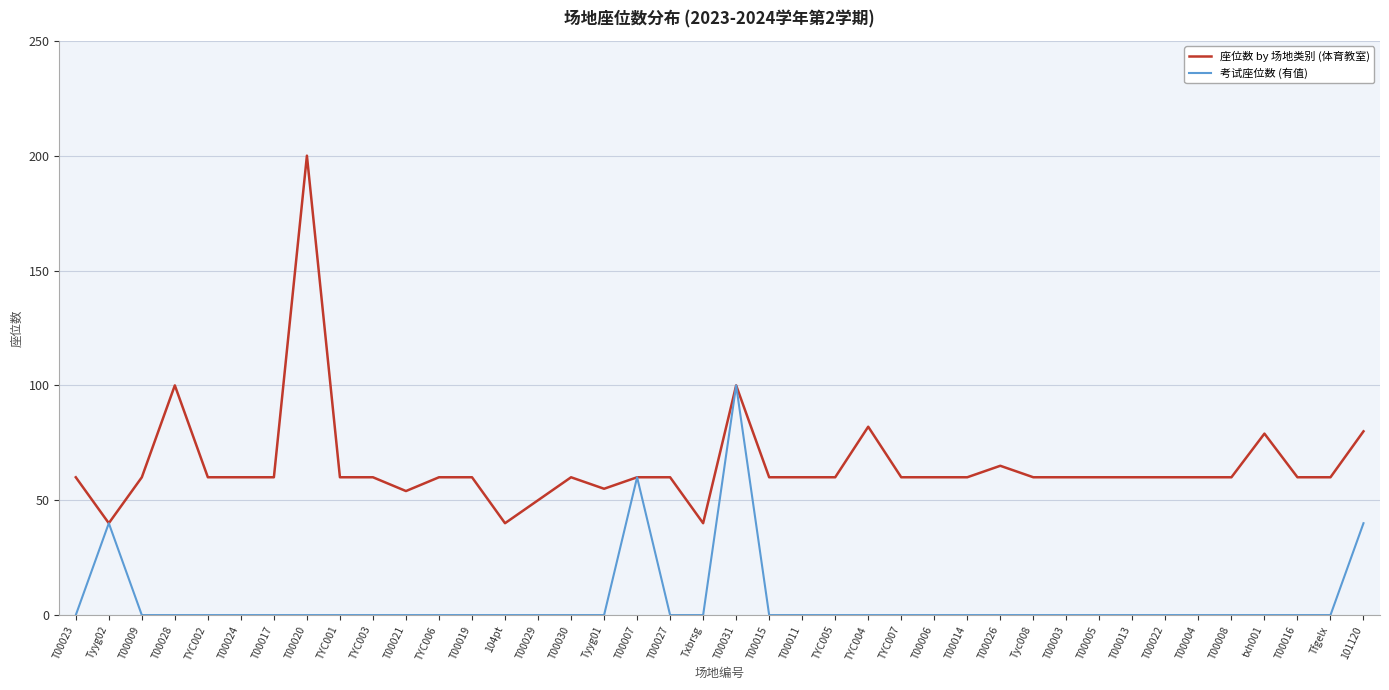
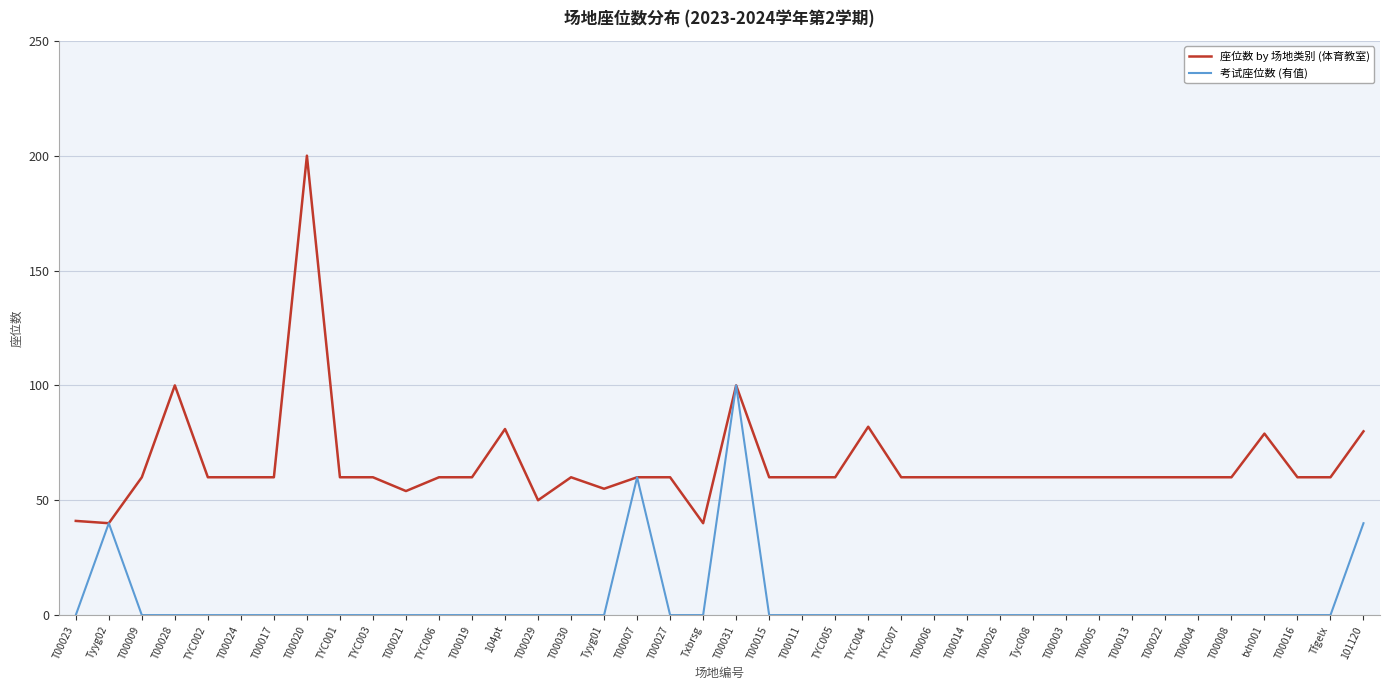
  {
    "座位数 by 场地类别 (体育教室)": {
-     "T00023": 60,
+     "T00023": 41,
      "T00009": 60,
      "T00028": 100,
      "TYC002": 60,
      "T00024": 60,
      "T00017": 60,
      "T00020": 200,
      "TYC001": 60,
      "TYC003": 60,
      "T00021": 54,
      "TYC006": 60,
      "T00019": 60,
-     "104pt": 40,
+     "104pt": 81,
      "T00029": 50,
      "T00030": 60,
      "Tyyg01": 55,
      "T00027": 60,
      "Txbrsg": 40,
      "T00015": 60,
      "T00011": 60,
      "TYC005": 60,
      "TYC004": 82,
      "TYC007": 60,
      "T00006": 60,
      "T00014": 60,
-     "T00026": 65,
+     "T00026": 60,
      "Tyc008": 60,
      "T00003": 60,
      "T00005": 60,
      "T00013": 60,
      "T00022": 60,
      "T00004": 60,
      "T00008": 60,
      "txh001": 79,
      "T00016": 60,
      "Tfgelx": 60,
      "101120": 80
    },
    "考试座位数 (有值)": {
      "T00023": 0,
      "T00009": 0,
      "T00028": 0,
      "TYC002": 0,
      "T00024": 0,
      "T00017": 0,
      "T00020": 0,
      "TYC001": 0,
      "TYC003": 0,
      "T00021": 0,
      "TYC006": 0,
      "T00019": 0,
      "104pt": 0,
      "T00029": 0,
      "T00030": 0,
      "Tyyg01": 0,
      "T00027": 0,
      "Txbrsg": 0,
      "T00015": 0,
      "T00011": 0,
      "TYC005": 0,
      "TYC004": 0,
      "TYC007": 0,
      "T00006": 0,
      "T00014": 0,
      "T00026": 0,
      "Tyc008": 0,
      "T00003": 0,
      "T00005": 0,
      "T00013": 0,
      "T00022": 0,
      "T00004": 0,
      "T00008": 0,
      "txh001": 0,
      "T00016": 0,
      "Tfgelx": 0,
      "101120": 40
    }
  }
